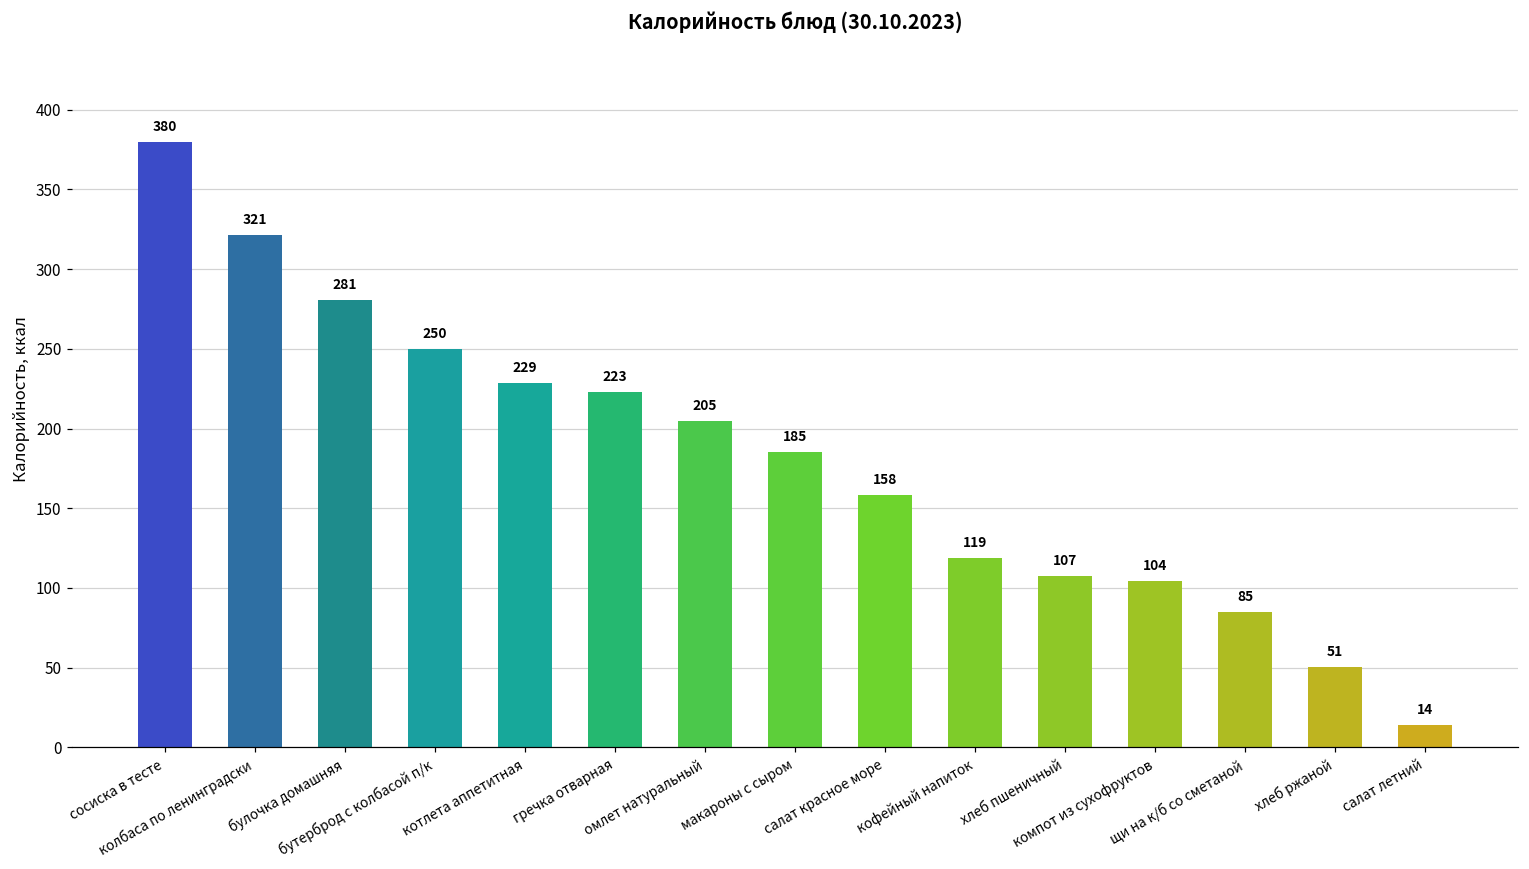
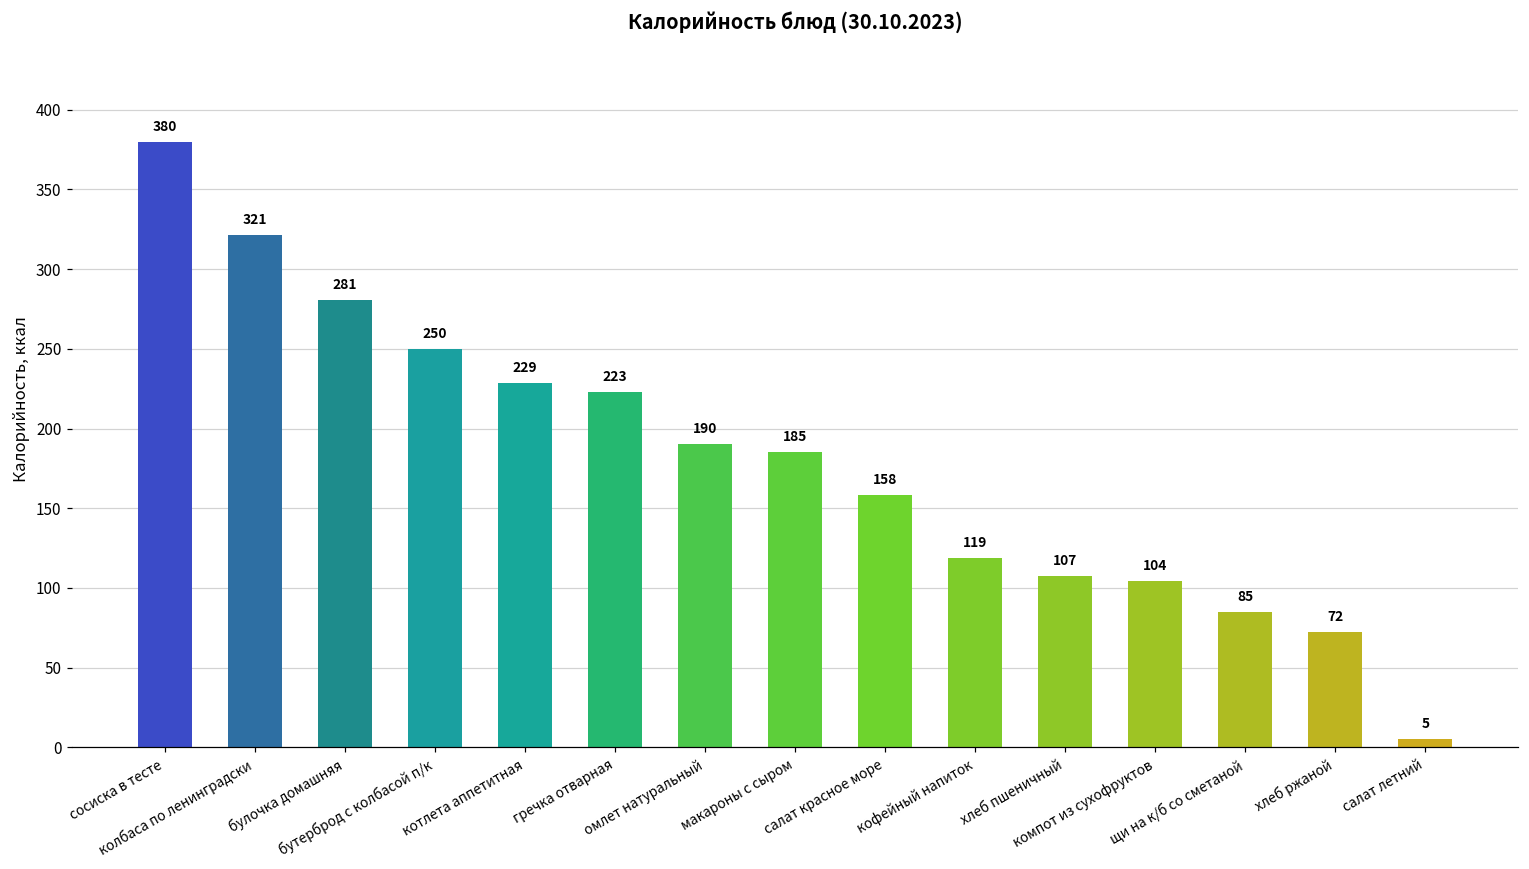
  {
    "сосиска в тесте": 380,
    "колбаса по ленинградски": 321,
    "булочка домашняя": 281,
    "бутерброд с колбасой п/к": 250,
    "котлета аппетитная": 229,
    "гречка отварная": 223,
-   "омлет натуральный": 205,
+   "омлет натуральный": 190,
    "макароны с сыром": 185,
    "салат красное море": 158,
    "кофейный напиток": 119,
    "хлеб пшеничный": 107,
    "компот из сухофруктов": 104,
    "щи на к/б со сметаной": 85,
-   "хлеб ржаной": 51,
-   "салат летний": 14
+   "хлеб ржаной": 72,
+   "салат летний": 5
  }
